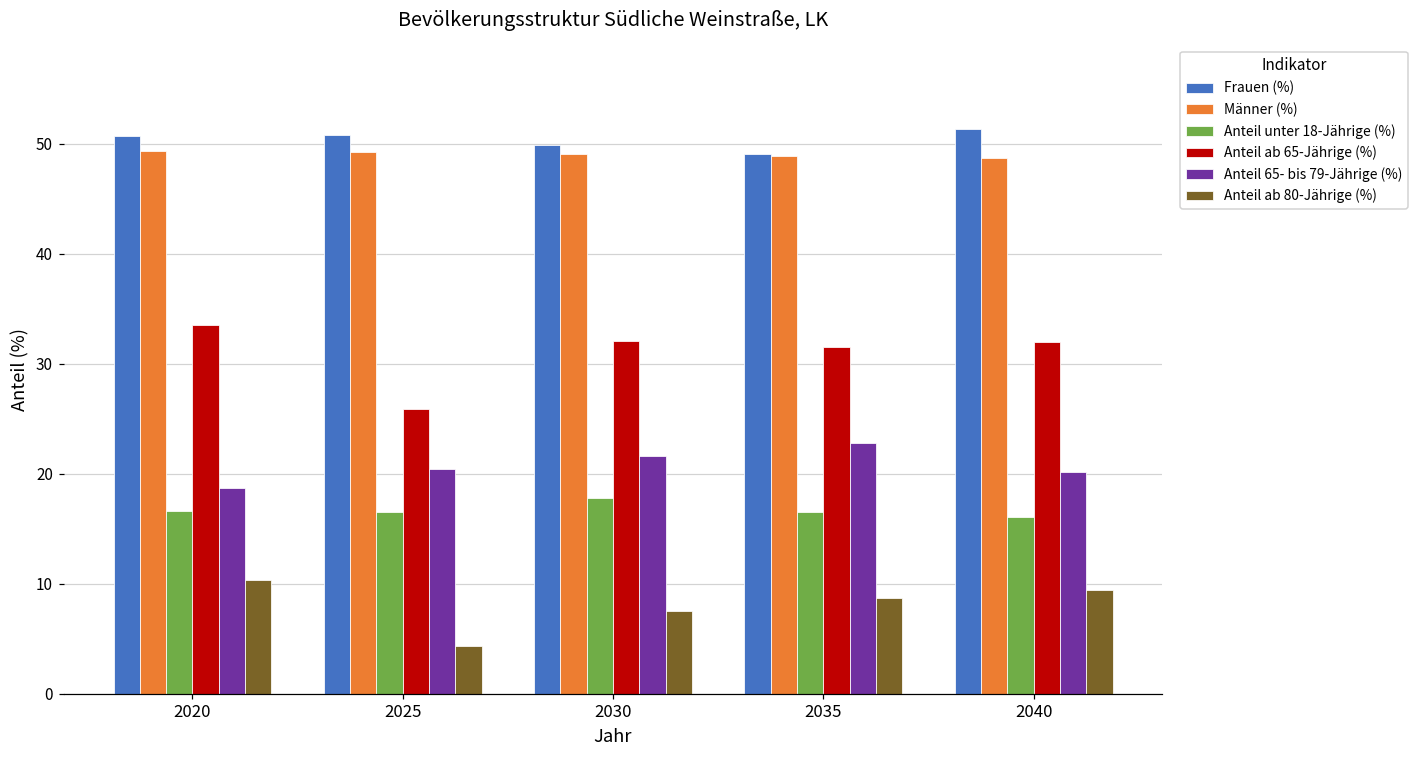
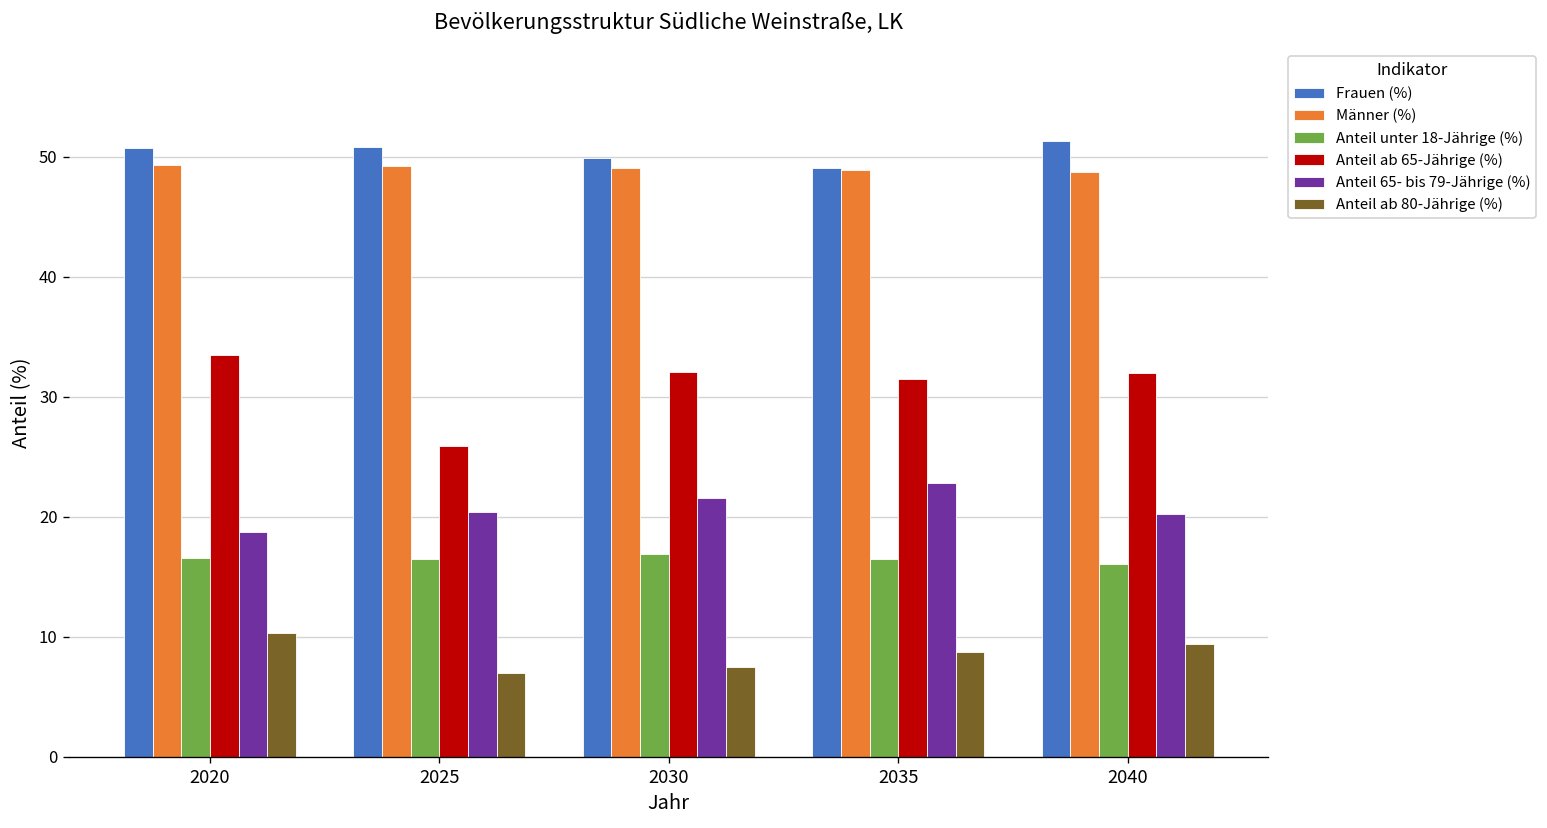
  {
    "Frauen (%)": {
      "2020": 50.7,
      "2025": 50.8,
      "2030": 49.9,
      "2035": 49.1,
      "2040": 51.3
    },
    "Männer (%)": {
      "2020": 49.3,
      "2025": 49.2,
      "2030": 49.1,
      "2035": 48.9,
      "2040": 48.7
    },
    "Anteil unter 18-Jährige (%)": {
      "2020": 16.6,
      "2025": 16.5,
-     "2030": 17.8,
+     "2030": 16.9,
      "2035": 16.5,
      "2040": 16.1
    },
    "Anteil ab 65-Jährige (%)": {
      "2020": 33.5,
      "2025": 25.9,
      "2030": 32.1,
      "2035": 31.5,
      "2040": 32.0
    },
    "Anteil 65- bis 79-Jährige (%)": {
      "2020": 18.7,
      "2025": 20.4,
      "2030": 21.6,
      "2035": 22.8,
      "2040": 20.2
    },
    "Anteil ab 80-Jährige (%)": {
      "2020": 10.3,
-     "2025": 4.3,
+     "2025": 7.0,
      "2030": 7.5,
      "2035": 8.7,
      "2040": 9.4
    }
  }
